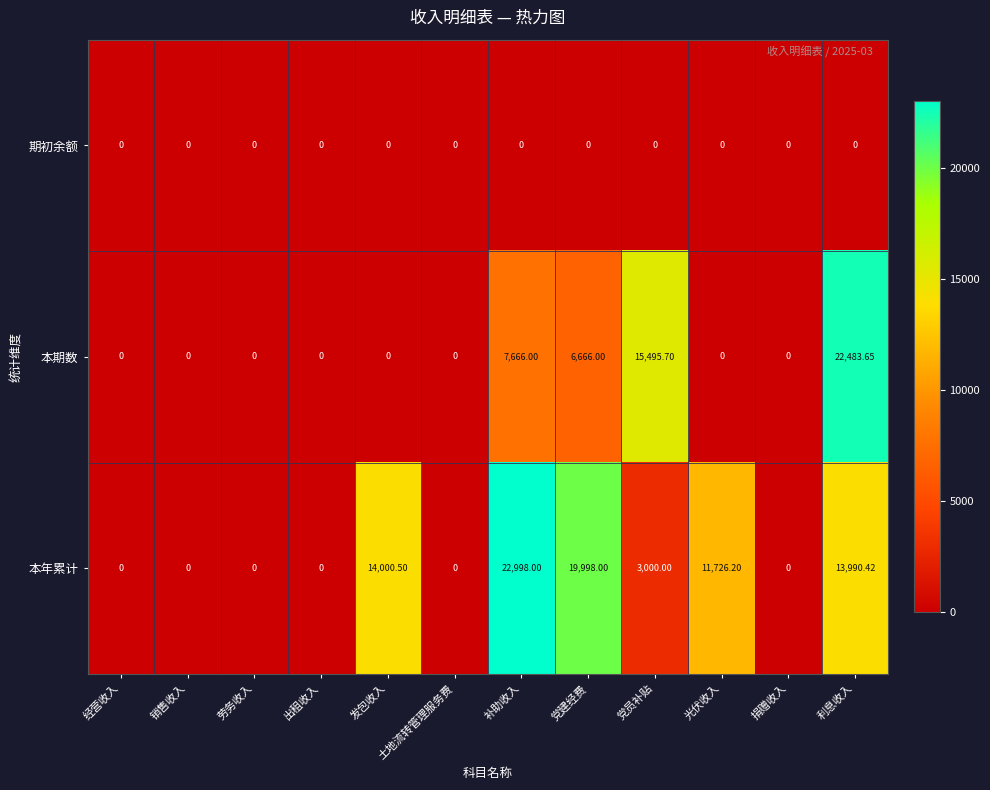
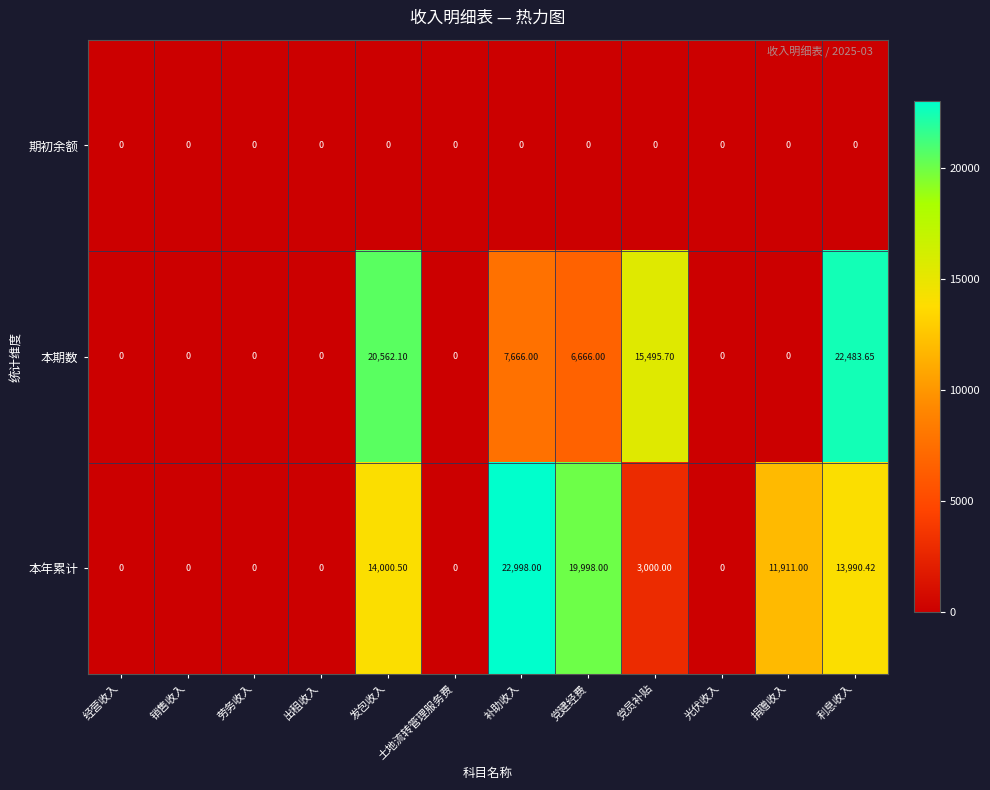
  {
    "期初余额": {
      "经营收入": "0",
      "销售收入": "0",
      "劳务收入": "0",
      "出租收入": "0",
      "发包收入": "0",
      "土地流转管理服务费": "0",
      "补助收入": "0",
      "党建经费": "0",
      "党员补贴": "0",
      "光伏收入": "0",
      "利息收入": "0"
    },
    "本期数": {
      "经营收入": "0",
      "销售收入": "0",
      "劳务收入": "0",
      "出租收入": "0",
-     "发包收入": "0",
+     "发包收入": "20,562.10",
      "土地流转管理服务费": "0",
      "补助收入": "7,666.00",
      "党建经费": "6,666.00",
      "党员补贴": "15,495.70",
      "光伏收入": "0",
      "捐赠收入": "0",
      "利息收入": "22,483.65"
    },
    "本年累计": {
      "经营收入": "0",
      "销售收入": "0",
      "劳务收入": "0",
      "出租收入": "0",
      "发包收入": "14,000.50",
      "土地流转管理服务费": "0",
      "补助收入": "22,998.00",
      "党建经费": "19,998.00",
      "党员补贴": "3,000.00",
-     "光伏收入": "11,726.20",
-     "捐赠收入": "0",
+     "光伏收入": "0",
+     "捐赠收入": "11,911.00",
      "利息收入": "13,990.42"
    }
  }
